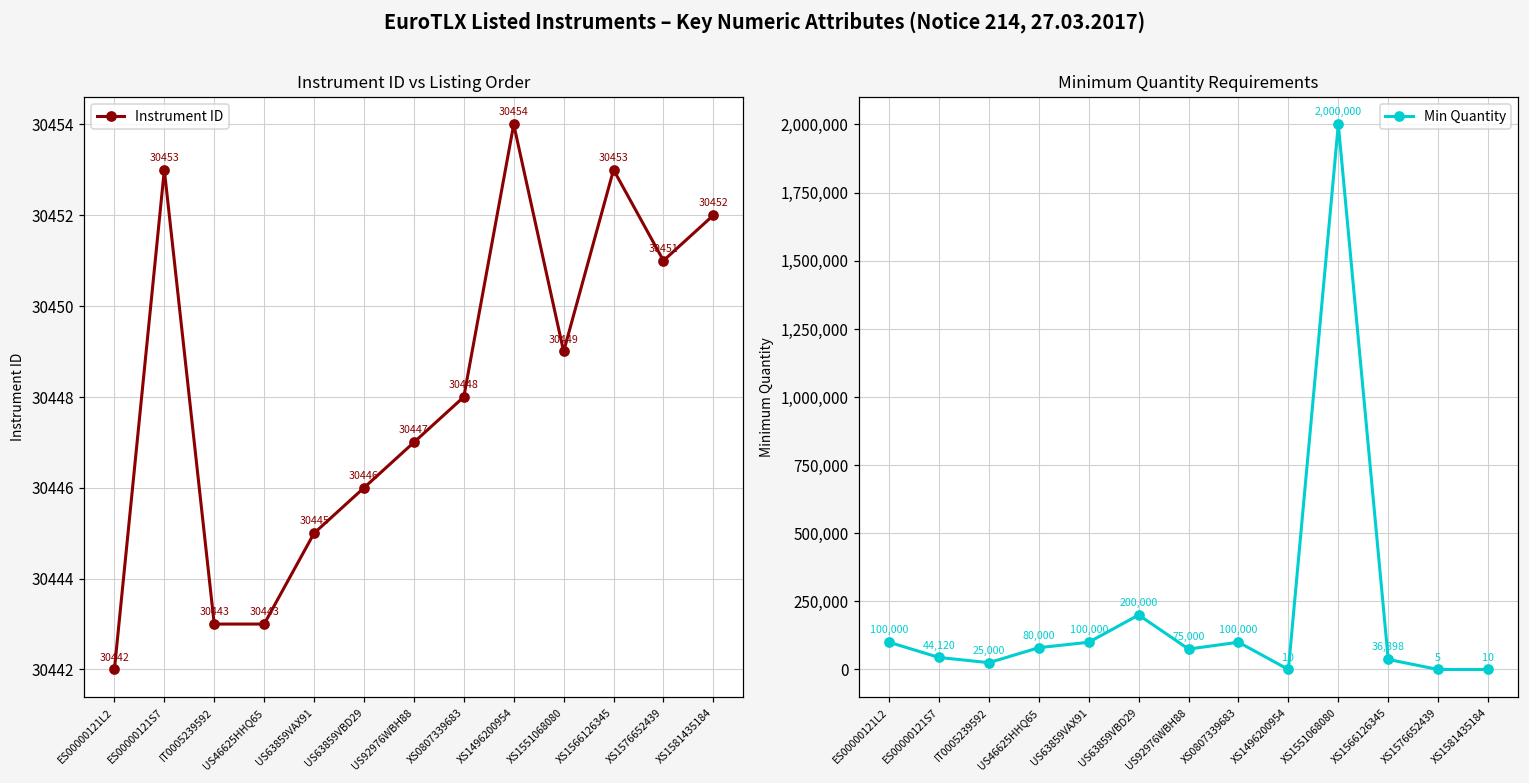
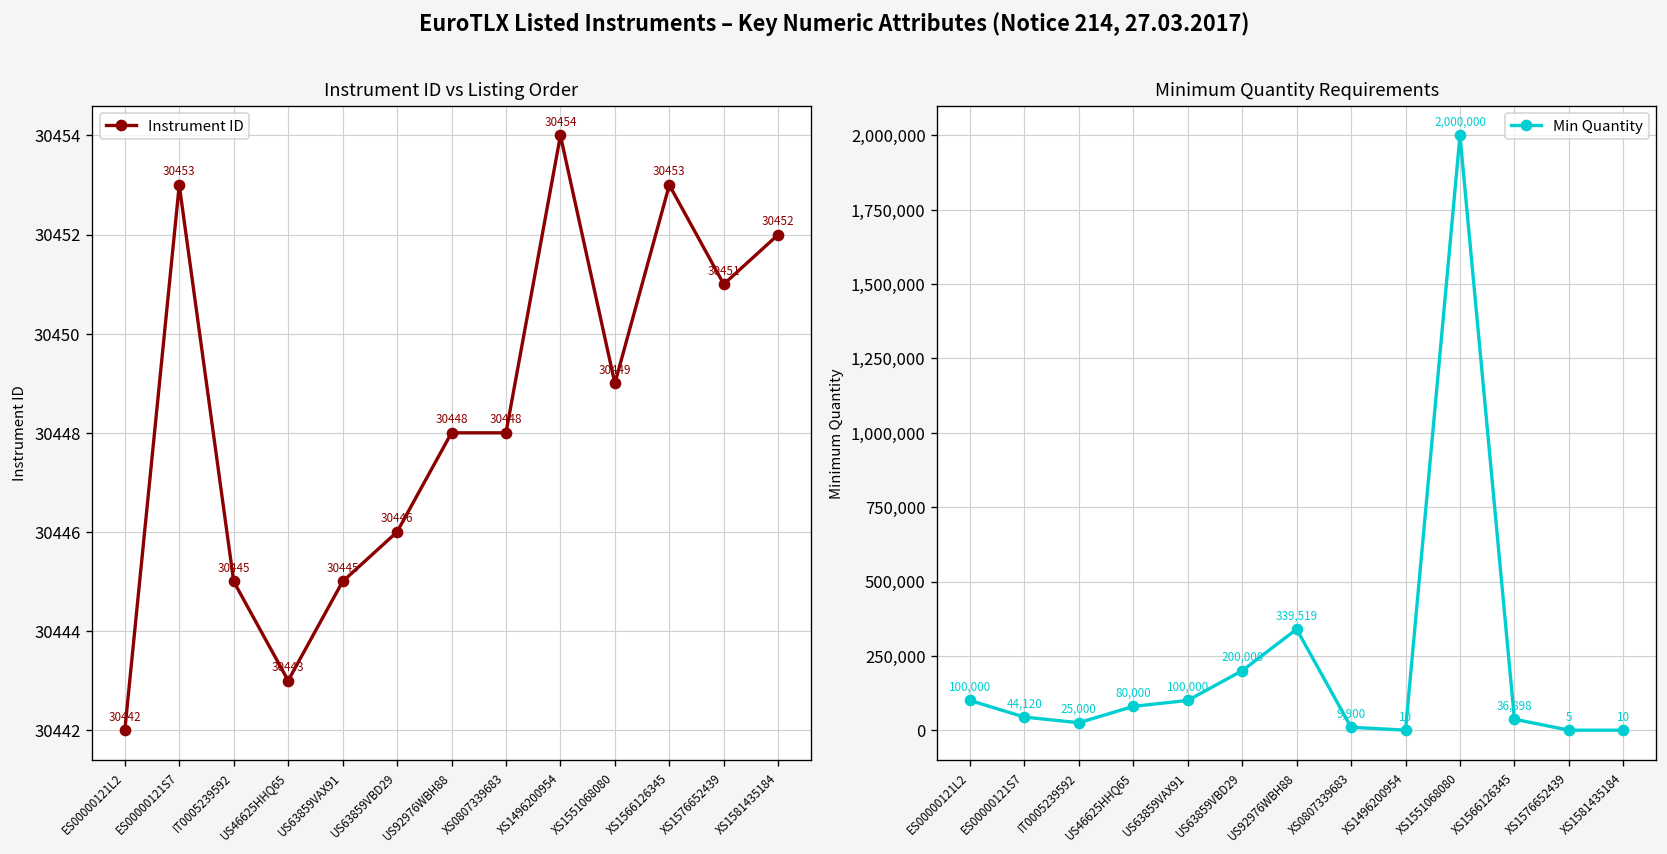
  {
    "Instrument ID vs Listing Order": {
      "ES00000121L2": "30442",
      "ES00000121S7": "30453",
-     "IT0005239592": "30443",
+     "IT0005239592": "30445",
      "US46625HHQ65": "30443",
      "US63859VAX91": "30445",
      "US63859VBD29": "30446",
-     "US92976WBH88": "30447",
+     "US92976WBH88": "30448",
      "XS0807339683": "30448",
      "XS1496200954": "30454",
      "XS1551068080": "30449",
      "XS1566126345": "30453",
      "XS1576652439": "30451",
      "XS1581435184": "30452"
    },
    "Minimum Quantity Requirements": {
      "ES00000121L2": "100,000",
      "ES00000121S7": "44,120",
      "IT0005239592": "25,000",
      "US46625HHQ65": "80,000",
      "US63859VAX91": "100,000",
      "US63859VBD29": "200,000",
-     "US92976WBH88": "75,000",
-     "XS0807339683": "100,000",
+     "US92976WBH88": "339,519",
+     "XS0807339683": "9,900",
      "XS1496200954": "10",
      "XS1551068080": "2,000,000",
      "XS1566126345": "36,898",
      "XS1576652439": "5",
      "XS1581435184": "10"
    }
  }
